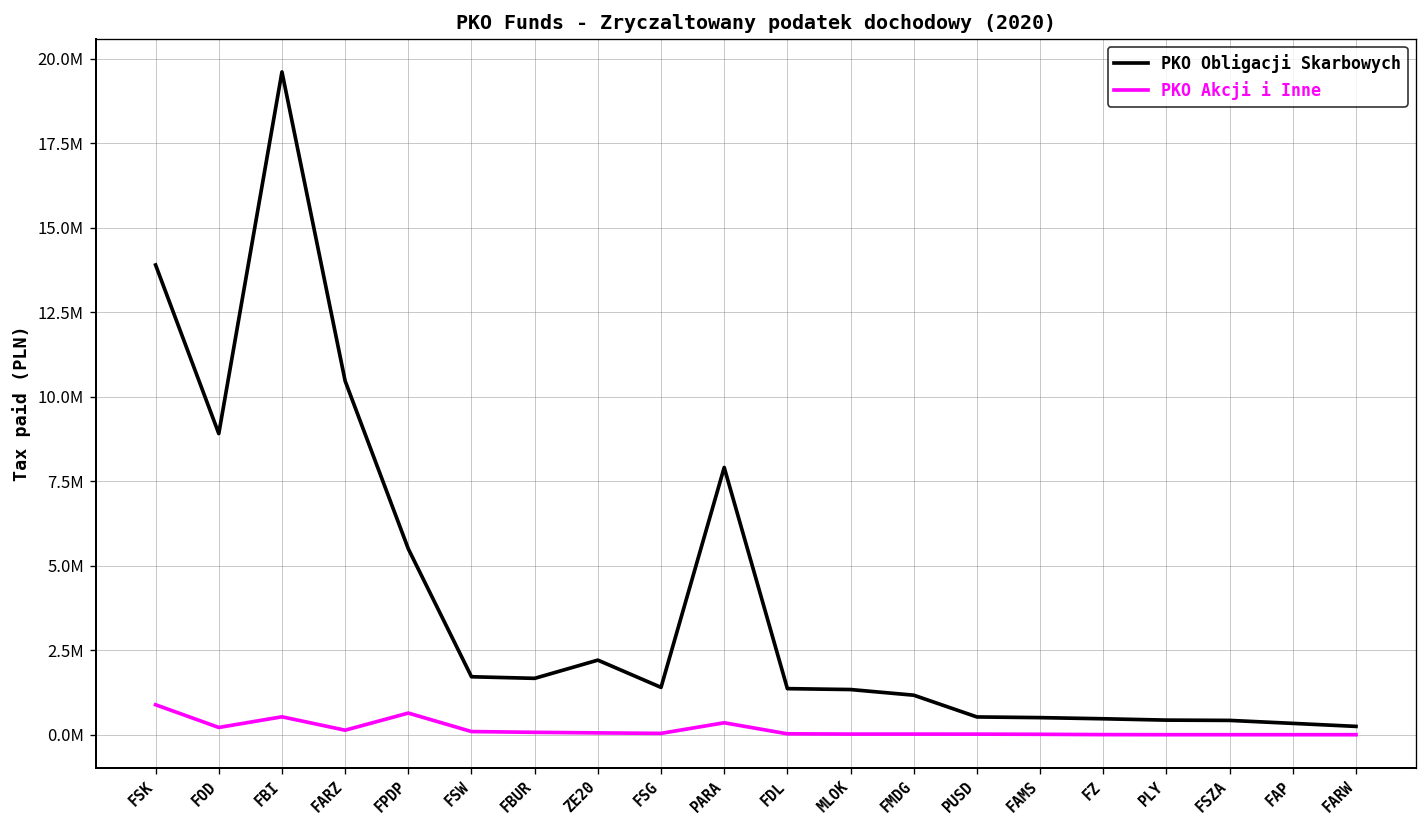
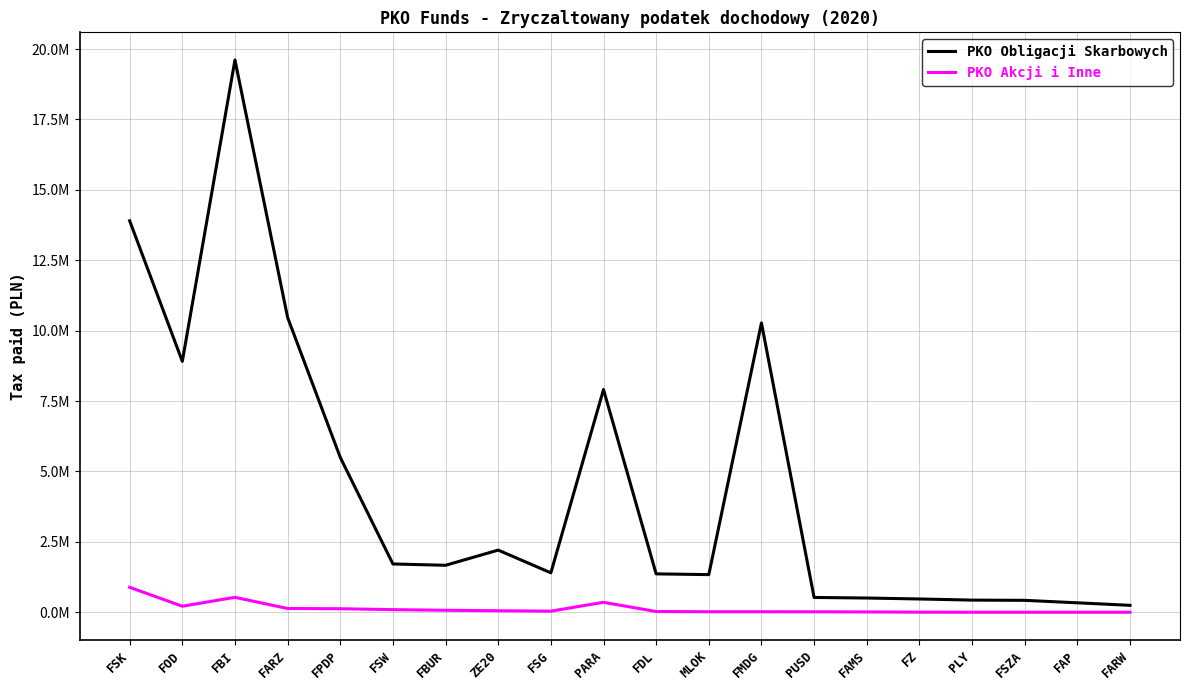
  {
    "PKO Obligacji Skarbowych": {
      "FSK": 13900000,
      "FOD": 8900000,
      "FBI": 19600000,
      "FARZ": 10500000,
      "FPDP": 5500000,
      "FSW": 1700000,
      "FBUR": 1700000,
      "ZE20": 2200000,
      "FSG": 1400000,
      "PARA": 7900000,
      "FDL": 1400000,
      "MLOK": 1300000,
-     "FMDG": 1200000,
+     "FMDG": 10300000,
      "PUSD": 500000,
      "FAMS": 500000,
      "FZ": 500000,
      "PLY": 400000,
      "FSZA": 400000,
      "FAP": 300000,
      "FARW": 200000
    },
    "PKO Akcji i Inne": {
      "FSK": 900000,
      "FOD": 200000,
      "FBI": 500000,
      "FARZ": 100000,
-     "FPDP": 600000,
+     "FPDP": 100000,
      "FSW": 100000,
      "FBUR": 100000,
      "ZE20": 100000,
      "FSG": 0,
      "PARA": 400000,
      "FDL": 0,
      "MLOK": 0,
      "FMDG": 0,
      "PUSD": 0,
      "FAMS": 0,
      "FZ": 0,
      "PLY": 0,
      "FSZA": 0,
      "FAP": 0,
      "FARW": 0
    }
  }
